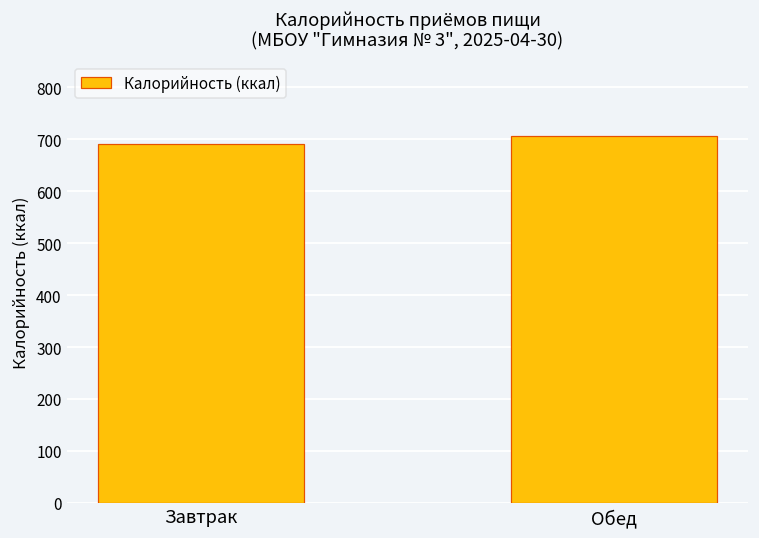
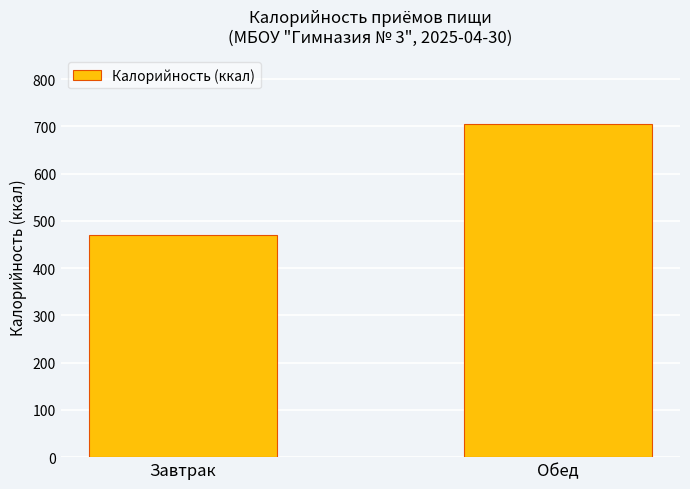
  {
-   "Завтрак": 690,
+   "Завтрак": 470,
    "Обед": 710
  }
